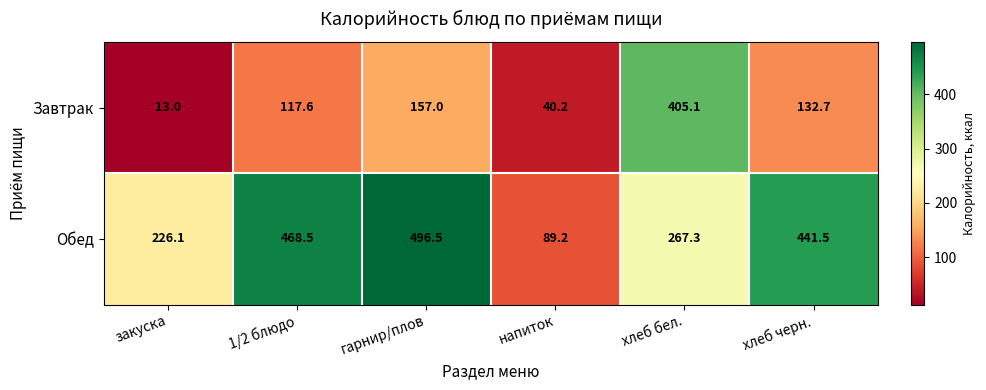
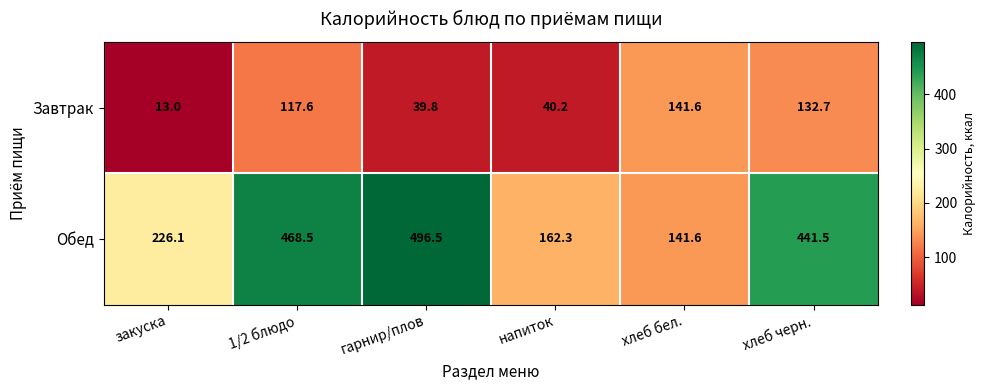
  {
    "Завтрак": {
      "закуска": 13.0,
      "1/2 блюдо": 117.6,
-     "гарнир/плов": 157.0,
+     "гарнир/плов": 39.8,
      "напиток": 40.2,
-     "хлеб бел.": 405.1,
+     "хлеб бел.": 141.6,
      "хлеб черн.": 132.7
    },
    "Обед": {
      "закуска": 226.1,
      "1/2 блюдо": 468.5,
      "гарнир/плов": 496.5,
-     "напиток": 89.2,
-     "хлеб бел.": 267.3,
+     "напиток": 162.3,
+     "хлеб бел.": 141.6,
      "хлеб черн.": 441.5
    }
  }
